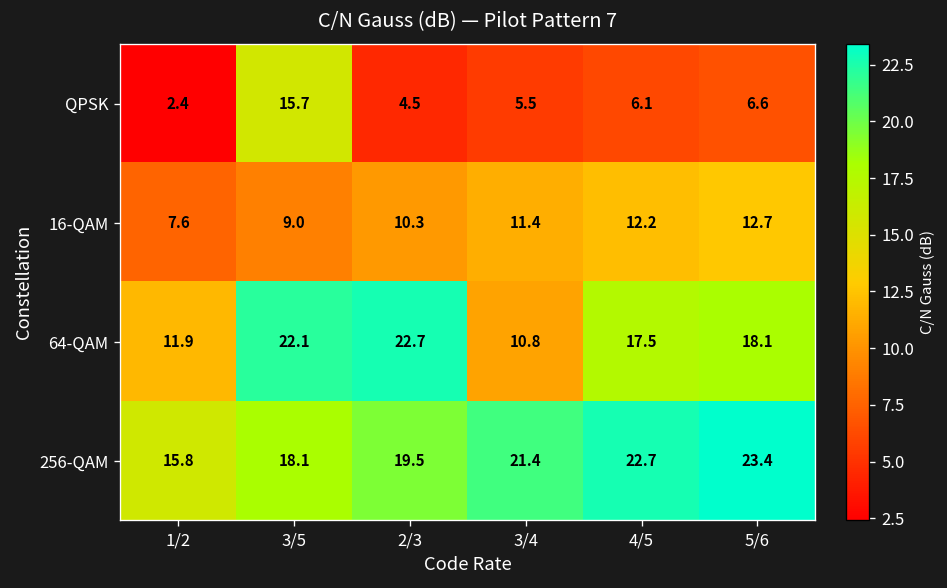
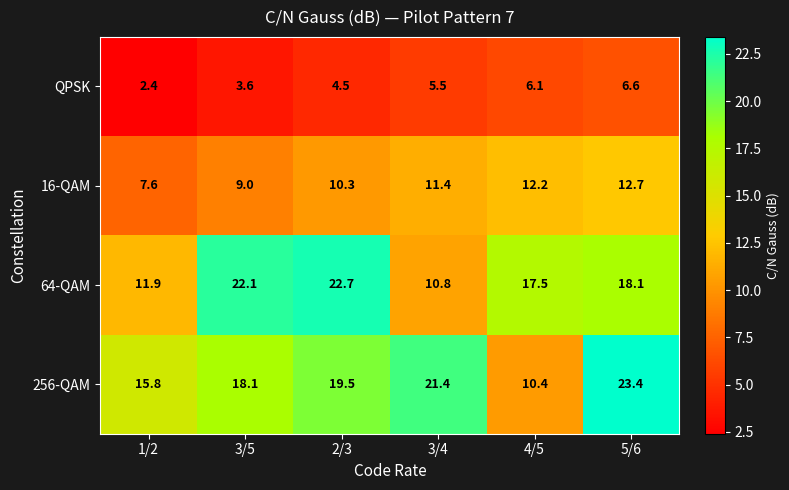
  {
    "QPSK": {
      "1/2": 2.4,
-     "3/5": 15.7,
+     "3/5": 3.6,
      "2/3": 4.5,
      "3/4": 5.5,
      "4/5": 6.1,
      "5/6": 6.6
    },
    "16-QAM": {
      "1/2": 7.6,
      "3/5": 9.0,
      "2/3": 10.3,
      "3/4": 11.4,
      "4/5": 12.2,
      "5/6": 12.7
    },
    "64-QAM": {
      "1/2": 11.9,
      "3/5": 22.1,
      "2/3": 22.7,
      "3/4": 10.8,
      "4/5": 17.5,
      "5/6": 18.1
    },
    "256-QAM": {
      "1/2": 15.8,
      "3/5": 18.1,
      "2/3": 19.5,
      "3/4": 21.4,
-     "4/5": 22.7,
+     "4/5": 10.4,
      "5/6": 23.4
    }
  }
